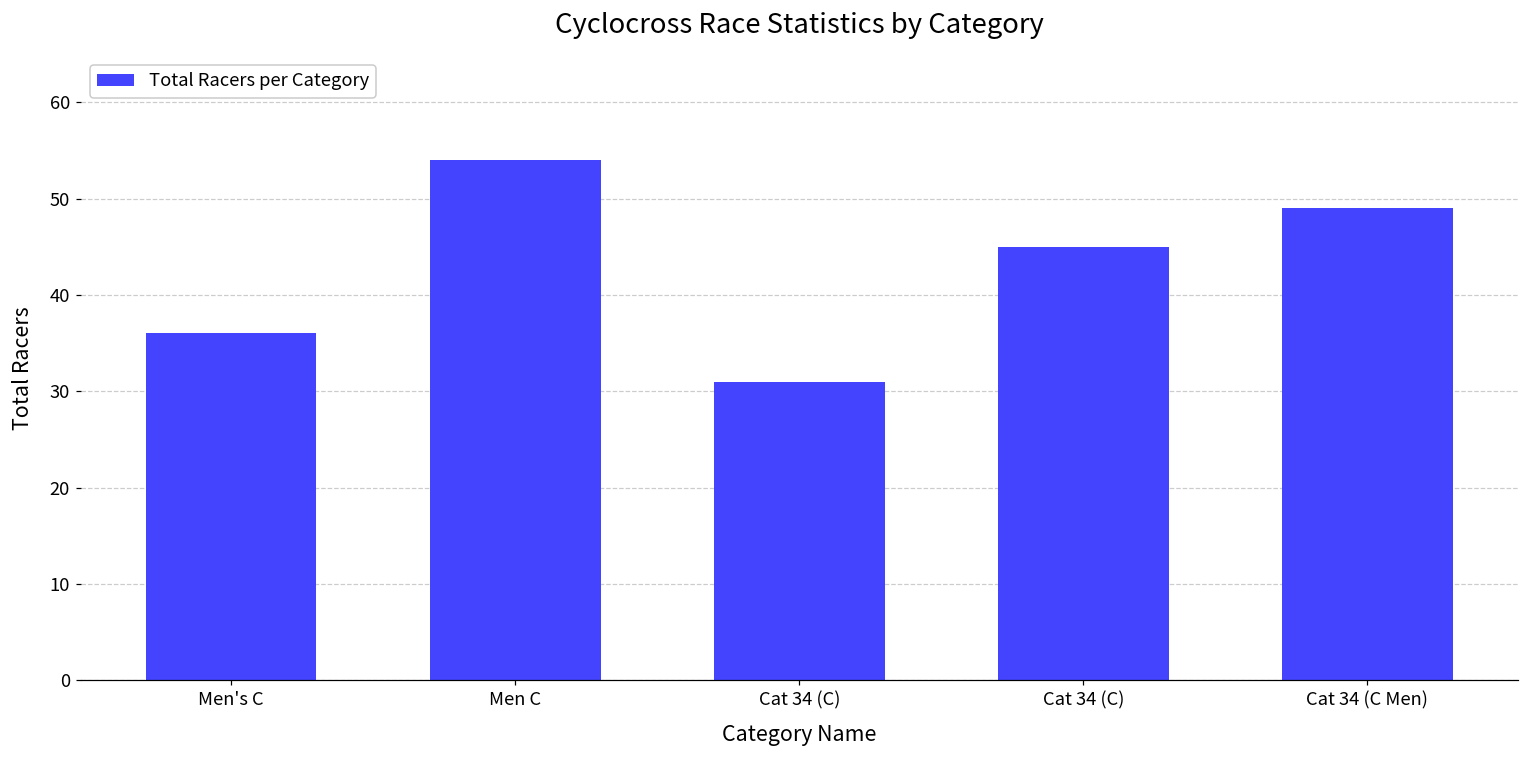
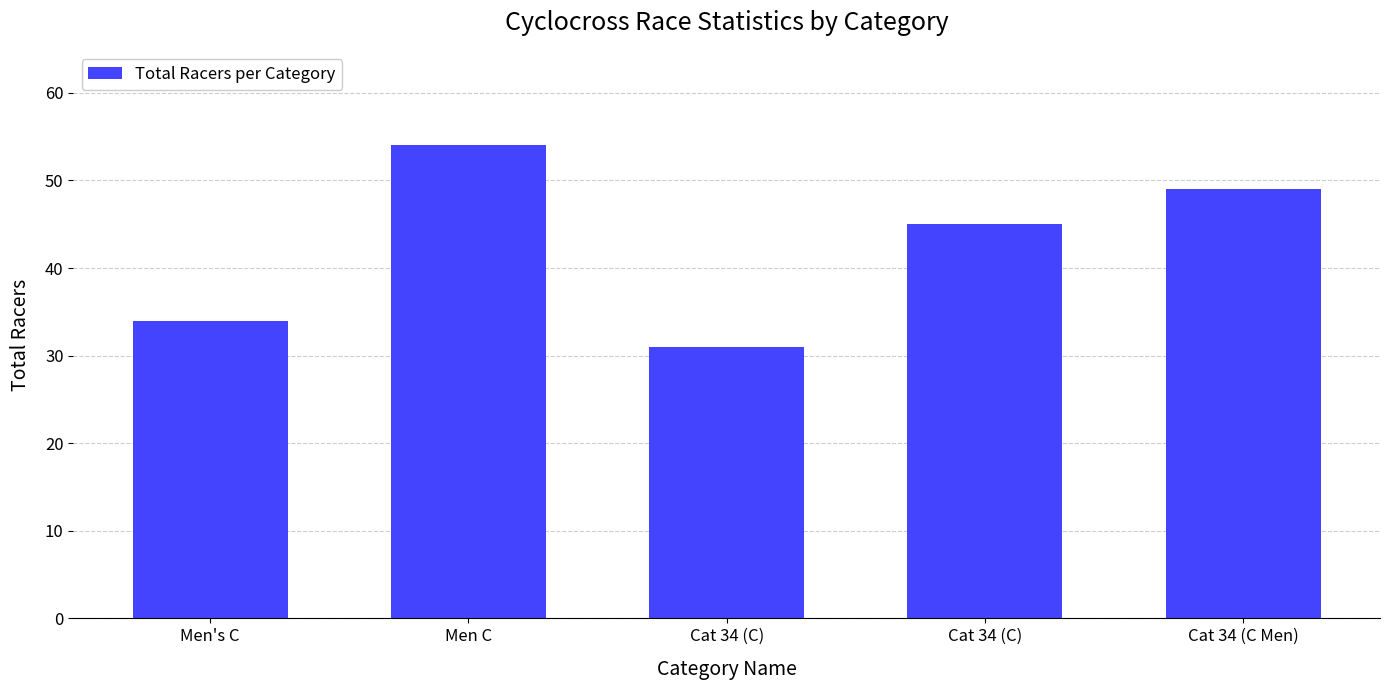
  {
-   "Men's C": 36,
+   "Men's C": 34,
    "Men C": 54,
    "Cat 34 (C Men)": 49
  }
